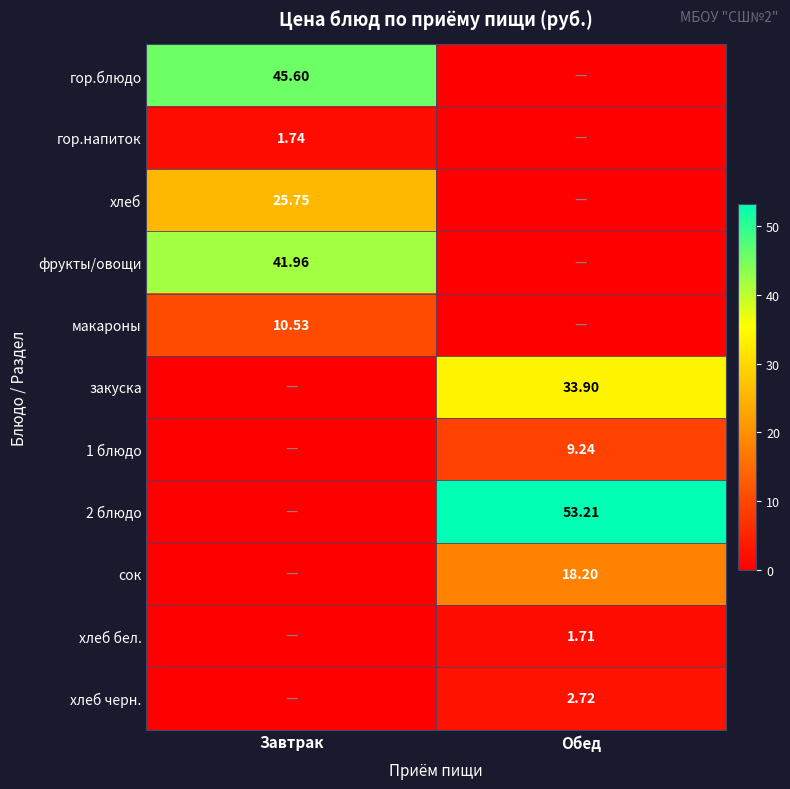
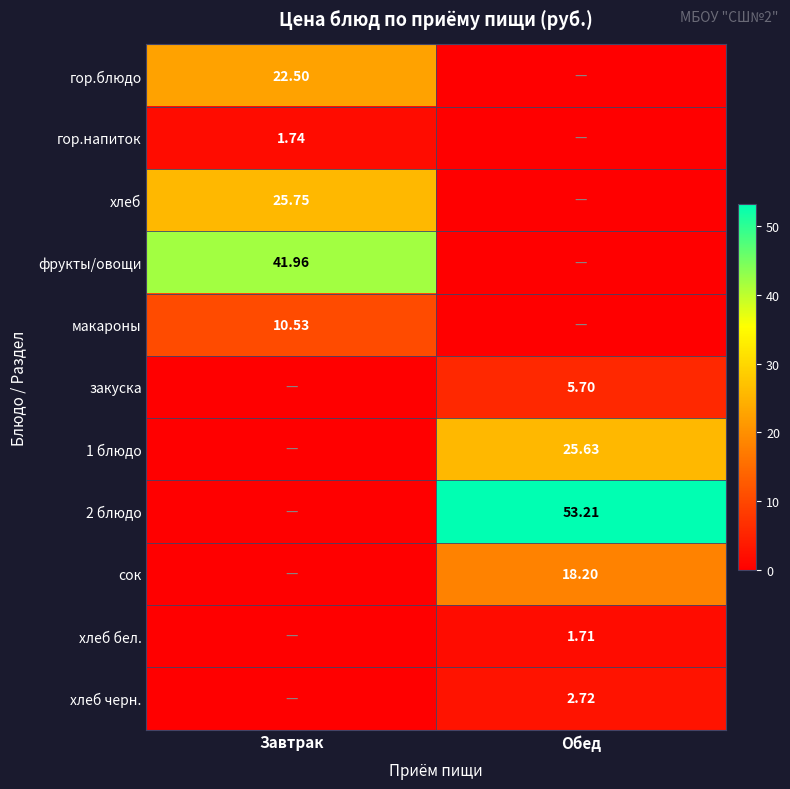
  {
    "гор.блюдо": {
-     "Завтрак": 45.60
+     "Завтрак": 22.50
    },
    "гор.напиток": {
      "Завтрак": 1.74
    },
    "хлеб": {
      "Завтрак": 25.75
    },
    "фрукты/овощи": {
      "Завтрак": 41.96
    },
    "макароны": {
      "Завтрак": 10.53
    },
    "закуска": {
-     "Обед": 33.90
+     "Обед": 5.70
    },
    "1 блюдо": {
-     "Обед": 9.24
+     "Обед": 25.63
    },
    "2 блюдо": {
      "Обед": 53.21
    },
    "сок": {
      "Обед": 18.20
    },
    "хлеб бел.": {
      "Обед": 1.71
    },
    "хлеб черн.": {
      "Обед": 2.72
    }
  }
